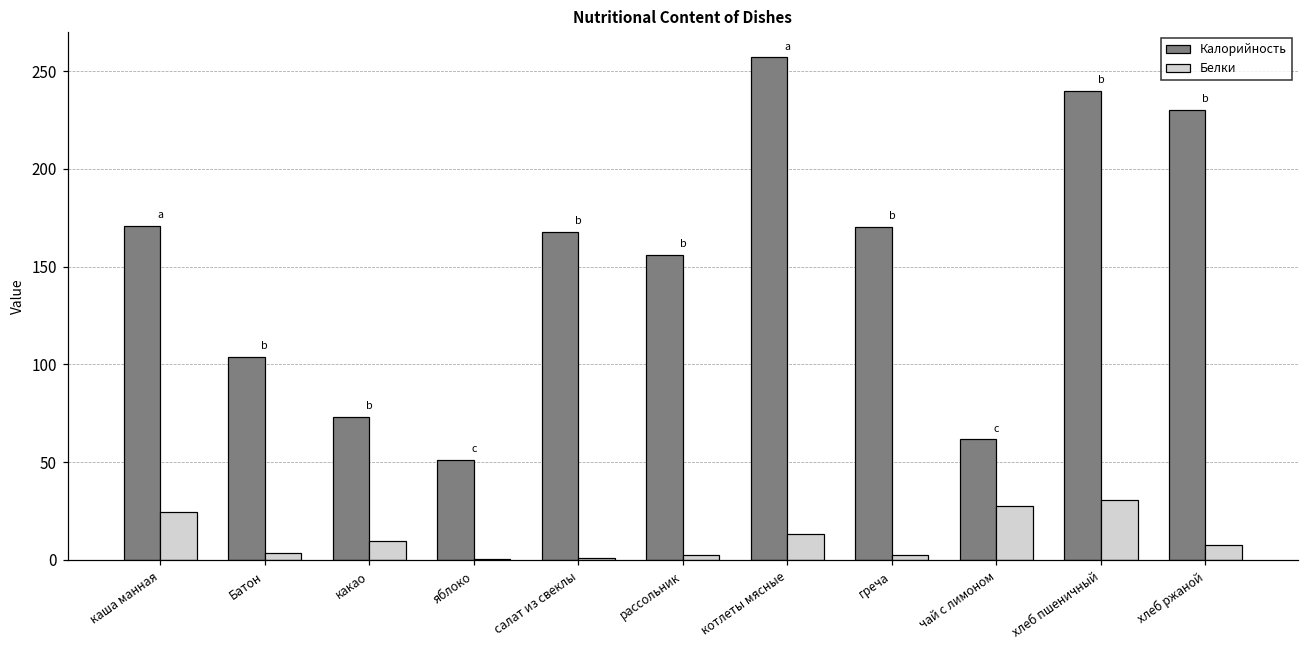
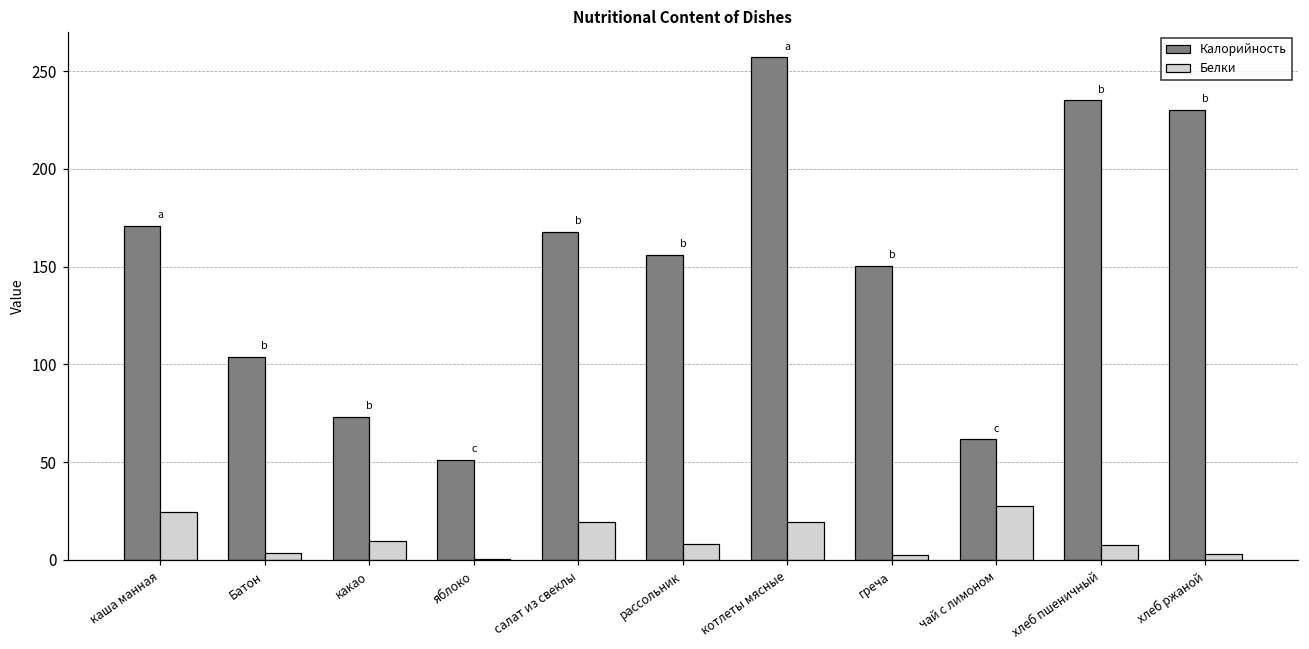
  {
    "Калорийность": {
      "каша манная": 171,
      "Батон": 104,
      "какао": 73,
      "яблоко": 51,
      "салат из свеклы": 168,
      "рассольник": 156,
      "котлеты мясные": 257,
-     "греча": 170,
+     "греча": 150,
      "чай с лимоном": 62,
-     "хлеб пшеничный": 240,
+     "хлеб пшеничный": 235,
      "хлеб ржаной": 230
    },
    "Белки": {
      "каша манная": 24,
      "Батон": 3,
      "какао": 10,
-     "салат из свеклы": 1,
-     "рассольник": 2,
-     "котлеты мясные": 13,
+     "салат из свеклы": 19,
+     "рассольник": 8,
+     "котлеты мясные": 19,
      "греча": 3,
      "чай с лимоном": 27,
-     "хлеб пшеничный": 30,
-     "хлеб ржаной": 8
+     "хлеб пшеничный": 8,
+     "хлеб ржаной": 3
    }
  }
